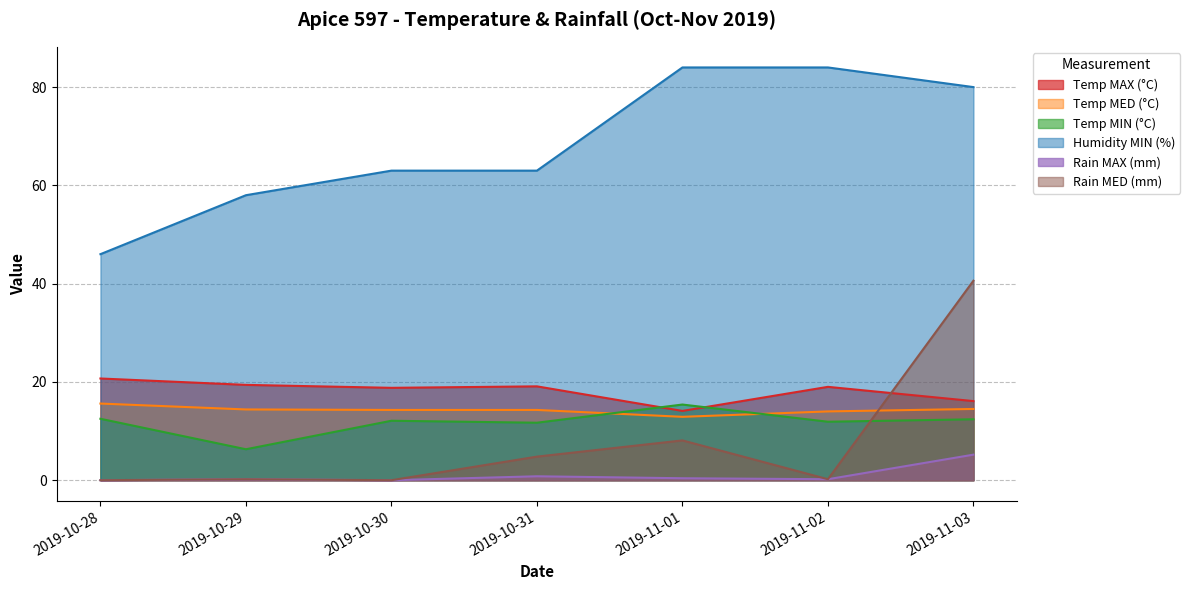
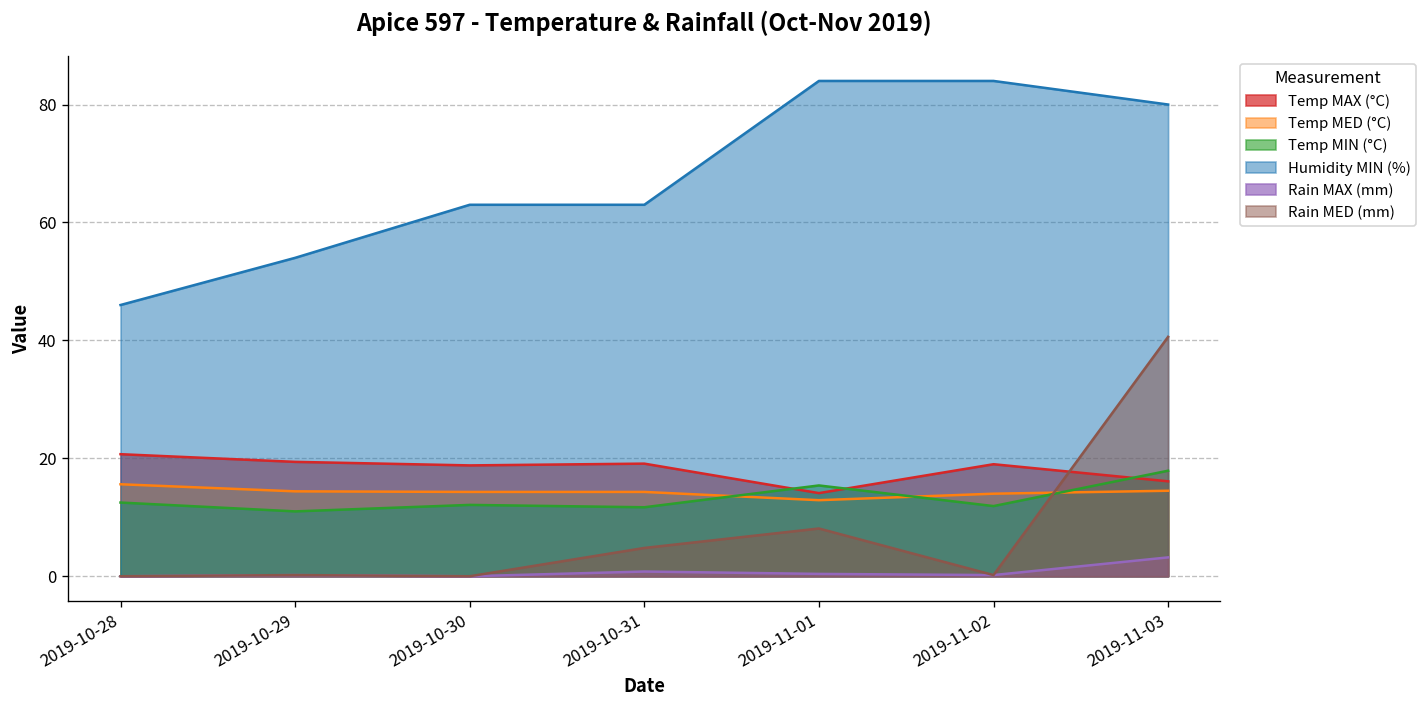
  {
    "Temp MAX (°C)": {
      "2019-10-28": 21,
      "2019-10-29": 19,
      "2019-10-30": 19,
      "2019-10-31": 19,
      "2019-11-01": 14,
      "2019-11-02": 19,
      "2019-11-03": 16
    },
    "Temp MED (°C)": {
      "2019-10-28": 16,
      "2019-10-29": 14,
      "2019-10-30": 14,
      "2019-10-31": 14,
      "2019-11-01": 13,
      "2019-11-02": 14,
      "2019-11-03": 15
    },
    "Temp MIN (°C)": {
      "2019-10-28": 13,
-     "2019-10-29": 6,
+     "2019-10-29": 11,
      "2019-10-30": 12,
      "2019-10-31": 12,
      "2019-11-01": 15,
      "2019-11-02": 12,
-     "2019-11-03": 12
+     "2019-11-03": 18
    },
    "Humidity MIN (%)": {
      "2019-10-28": 46,
-     "2019-10-29": 58,
+     "2019-10-29": 54,
      "2019-10-30": 63,
      "2019-10-31": 63,
      "2019-11-01": 84,
      "2019-11-02": 84,
      "2019-11-03": 80
    },
    "Rain MAX (mm)": {
      "2019-10-31": 1,
      "2019-11-01": 0,
-     "2019-11-03": 5
+     "2019-11-03": 3
    },
    "Rain MED (mm)": {
      "2019-10-31": 5,
      "2019-11-01": 8,
      "2019-11-03": 41
    }
  }
